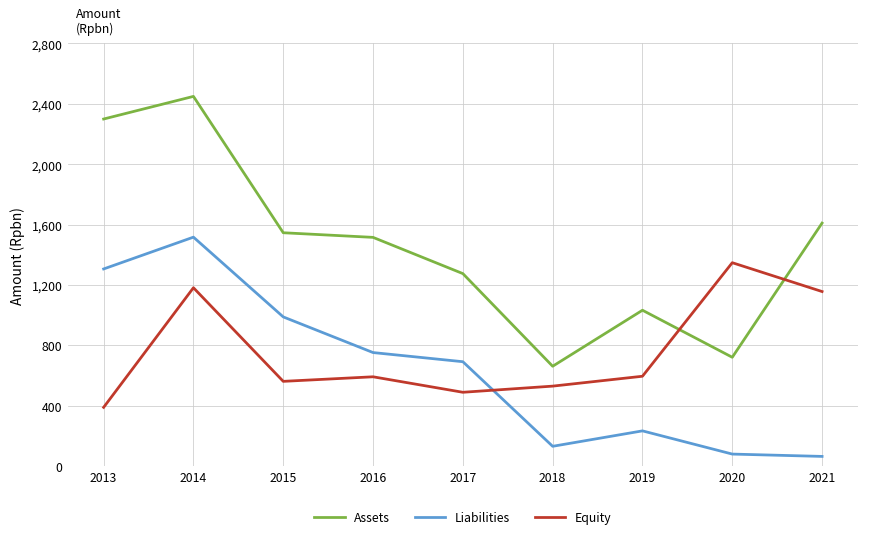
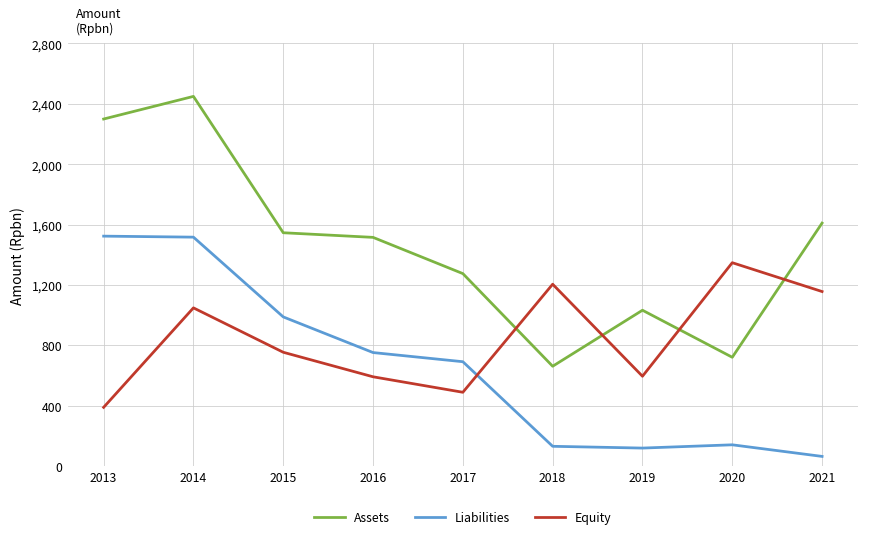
  {
    "Assets": {
      "2013": "2,300",
      "2014": "2,450",
      "2015": "1,550",
      "2016": "1,520",
      "2017": "1,280",
      "2018": "660",
      "2019": "1,030",
      "2020": "720",
      "2021": "1,610"
    },
    "Liabilities": {
-     "2013": "1,310",
+     "2013": "1,520",
      "2014": "1,520",
      "2015": "990",
      "2016": "750",
      "2017": "690",
      "2018": "130",
-     "2019": "230",
-     "2020": "80",
+     "2019": "120",
+     "2020": "140",
      "2021": "60"
    },
    "Equity": {
      "2013": "390",
-     "2014": "1,180",
-     "2015": "560",
+     "2014": "1,050",
+     "2015": "750",
      "2016": "590",
      "2017": "490",
-     "2018": "530",
+     "2018": "1,210",
      "2019": "600",
      "2020": "1,350",
      "2021": "1,160"
    }
  }
